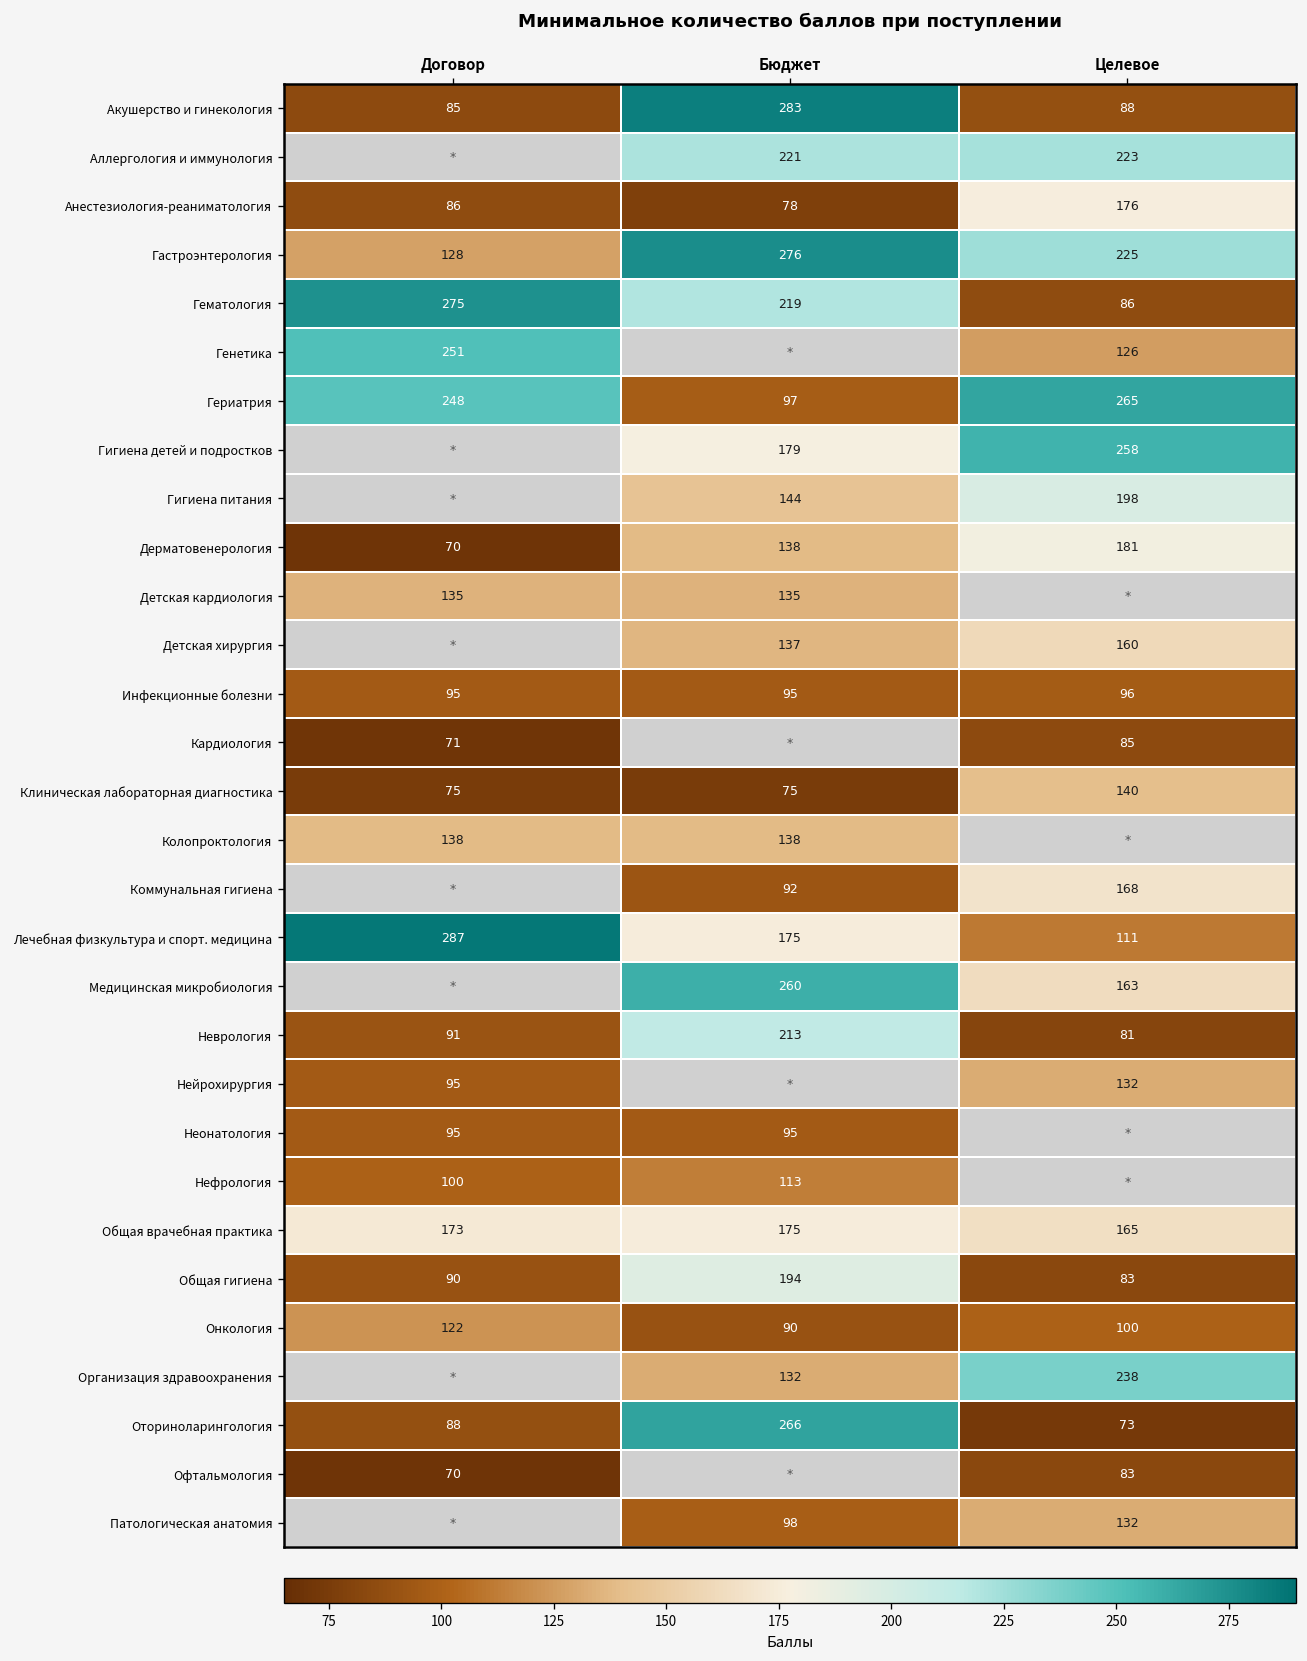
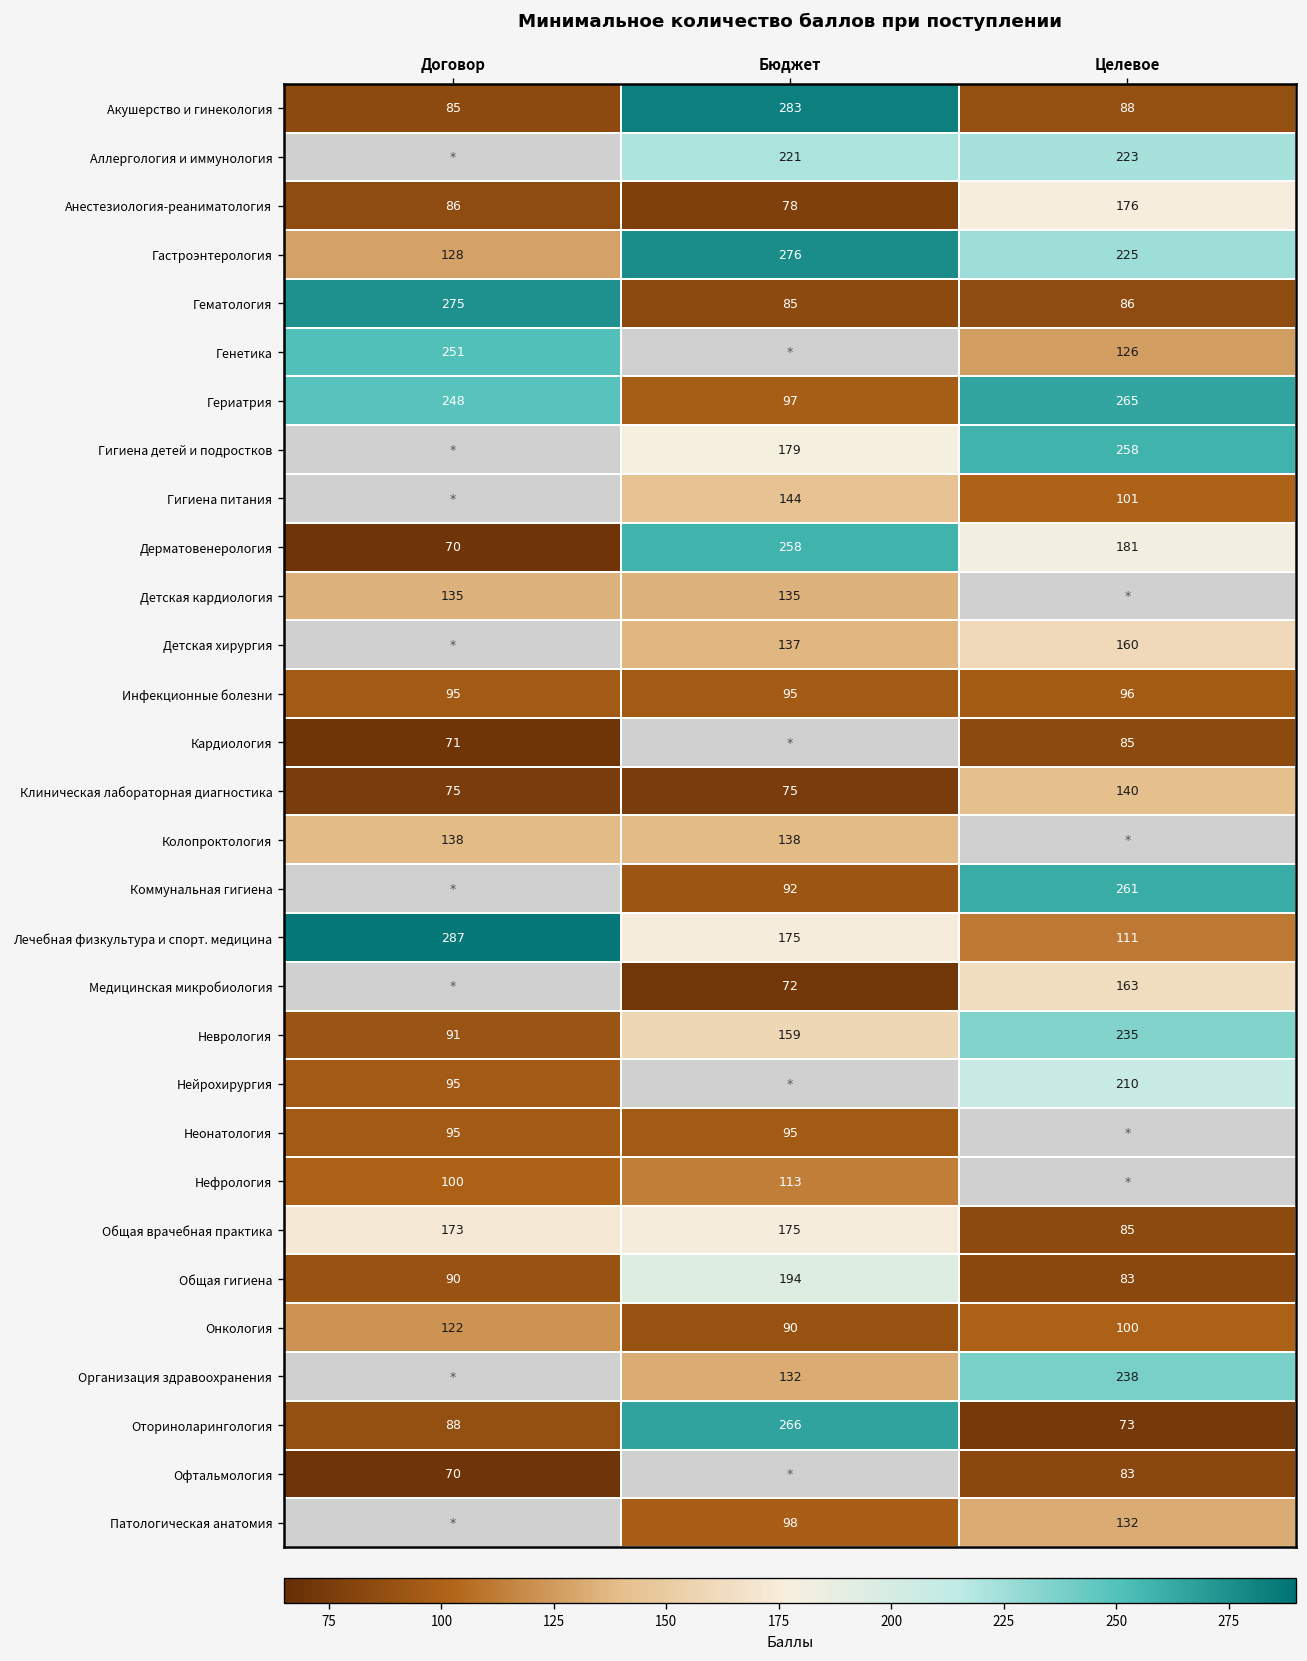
  {
    "Акушерство и гинекология": {
      "Договор": 85,
      "Бюджет": 283,
      "Целевое": 88
    },
    "Аллергология и иммунология": {
      "Бюджет": 221,
      "Целевое": 223
    },
    "Анестезиология-реаниматология": {
      "Договор": 86,
      "Бюджет": 78,
      "Целевое": 176
    },
    "Гастроэнтерология": {
      "Договор": 128,
      "Бюджет": 276,
      "Целевое": 225
    },
    "Гематология": {
      "Договор": 275,
-     "Бюджет": 219,
+     "Бюджет": 85,
      "Целевое": 86
    },
    "Генетика": {
      "Договор": 251,
      "Целевое": 126
    },
    "Гериатрия": {
      "Договор": 248,
      "Бюджет": 97,
      "Целевое": 265
    },
    "Гигиена детей и подростков": {
      "Бюджет": 179,
      "Целевое": 258
    },
    "Гигиена питания": {
      "Бюджет": 144,
-     "Целевое": 198
+     "Целевое": 101
    },
    "Дерматовенерология": {
      "Договор": 70,
-     "Бюджет": 138,
+     "Бюджет": 258,
      "Целевое": 181
    },
    "Детская кардиология": {
      "Договор": 135,
      "Бюджет": 135
    },
    "Детская хирургия": {
      "Бюджет": 137,
      "Целевое": 160
    },
    "Инфекционные болезни": {
      "Договор": 95,
      "Бюджет": 95,
      "Целевое": 96
    },
    "Кардиология": {
      "Договор": 71,
      "Целевое": 85
    },
    "Клиническая лабораторная диагностика": {
      "Договор": 75,
      "Бюджет": 75,
      "Целевое": 140
    },
    "Колопроктология": {
      "Договор": 138,
      "Бюджет": 138
    },
    "Коммунальная гигиена": {
      "Бюджет": 92,
-     "Целевое": 168
+     "Целевое": 261
    },
    "Лечебная физкультура и спорт. медицина": {
      "Договор": 287,
      "Бюджет": 175,
      "Целевое": 111
    },
    "Медицинская микробиология": {
-     "Бюджет": 260,
+     "Бюджет": 72,
      "Целевое": 163
    },
    "Неврология": {
      "Договор": 91,
-     "Бюджет": 213,
-     "Целевое": 81
+     "Бюджет": 159,
+     "Целевое": 235
    },
    "Нейрохирургия": {
      "Договор": 95,
-     "Целевое": 132
+     "Целевое": 210
    },
    "Неонатология": {
      "Договор": 95,
      "Бюджет": 95
    },
    "Нефрология": {
      "Договор": 100,
      "Бюджет": 113
    },
    "Общая врачебная практика": {
      "Договор": 173,
      "Бюджет": 175,
-     "Целевое": 165
+     "Целевое": 85
    },
    "Общая гигиена": {
      "Договор": 90,
      "Бюджет": 194,
      "Целевое": 83
    },
    "Онкология": {
      "Договор": 122,
      "Бюджет": 90,
      "Целевое": 100
    },
    "Организация здравоохранения": {
      "Бюджет": 132,
      "Целевое": 238
    },
    "Оториноларингология": {
      "Договор": 88,
      "Бюджет": 266,
      "Целевое": 73
    },
    "Офтальмология": {
      "Договор": 70,
      "Целевое": 83
    },
    "Патологическая анатомия": {
      "Бюджет": 98,
      "Целевое": 132
    }
  }
